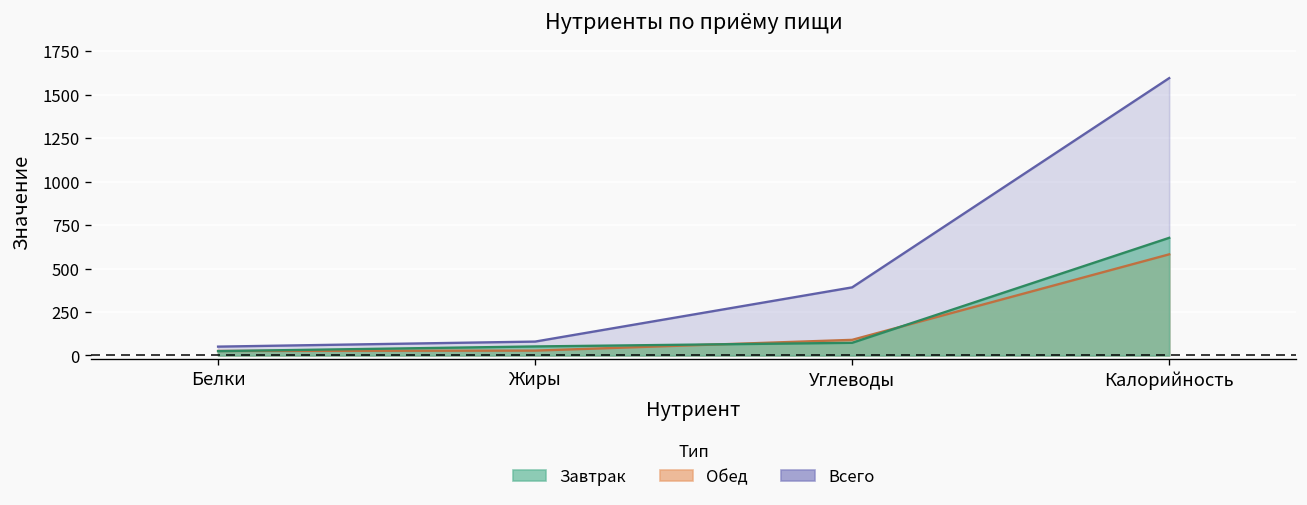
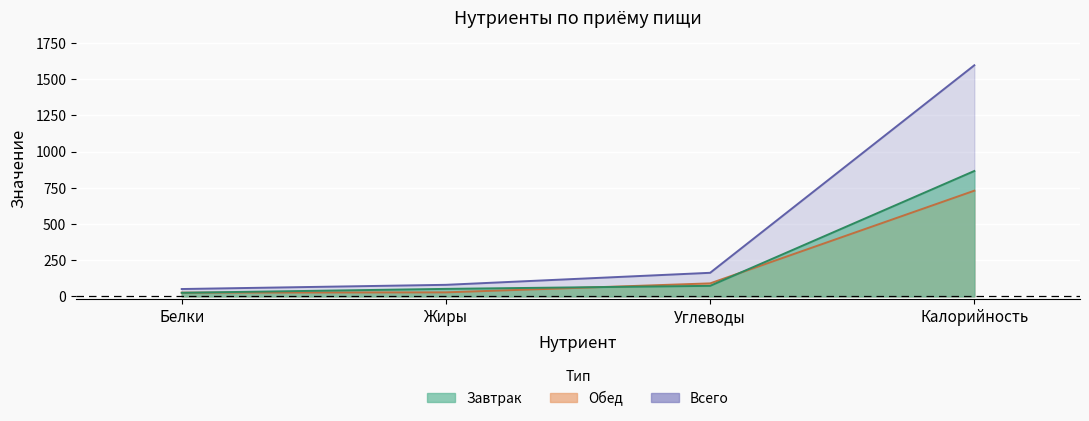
  {
    "Всего": {
      "Белки": 50,
      "Жиры": 80,
-     "Углеводы": 390,
+     "Углеводы": 160,
      "Калорийность": 1600
    },
    "Обед": {
      "Жиры": 30,
-     "Калорийность": 580
+     "Калорийность": 730
    },
    "Завтрак": {
      "Жиры": 50,
-     "Калорийность": 680
+     "Калорийность": 870
    }
  }
